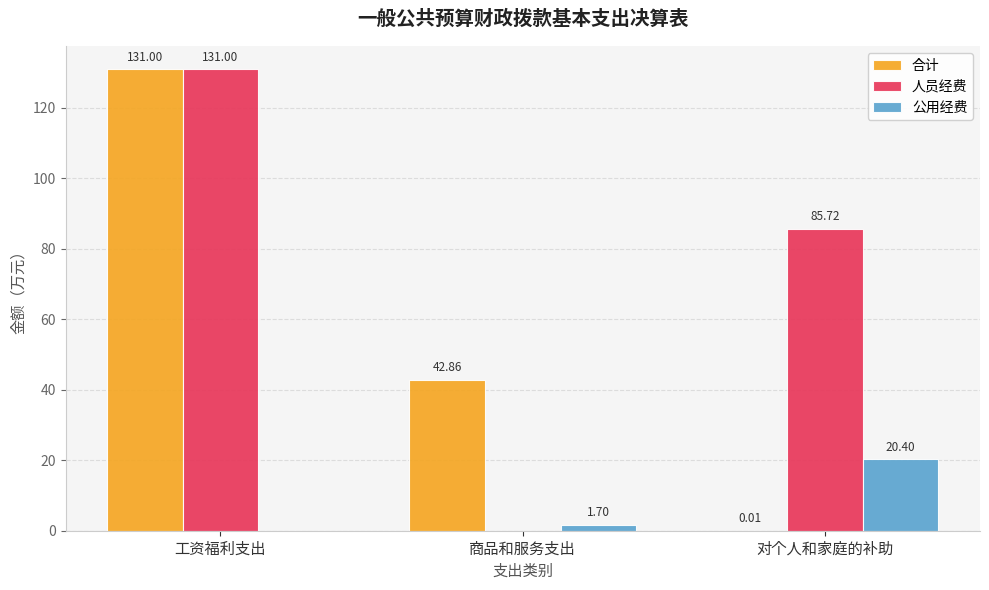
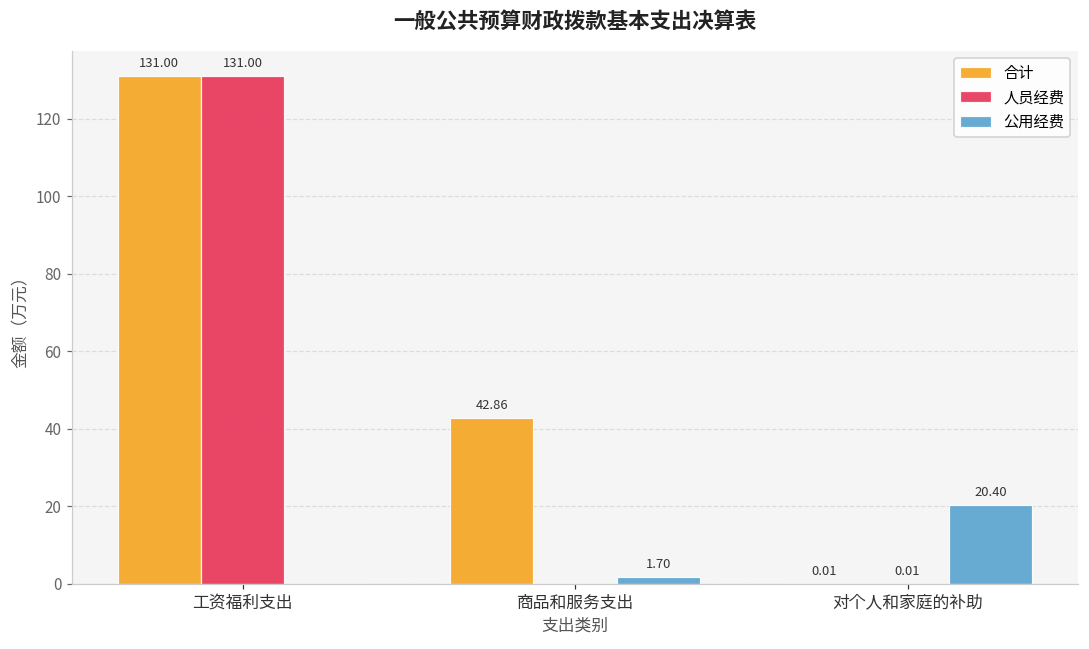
  {
    "合计": {
      "工资福利支出": 131.00,
      "商品和服务支出": 42.86,
      "对个人和家庭的补助": 0.01
    },
    "人员经费": {
      "工资福利支出": 131.00,
-     "对个人和家庭的补助": 85.72
+     "对个人和家庭的补助": 0.01
    },
    "公用经费": {
      "商品和服务支出": 1.70,
      "对个人和家庭的补助": 20.40
    }
  }
